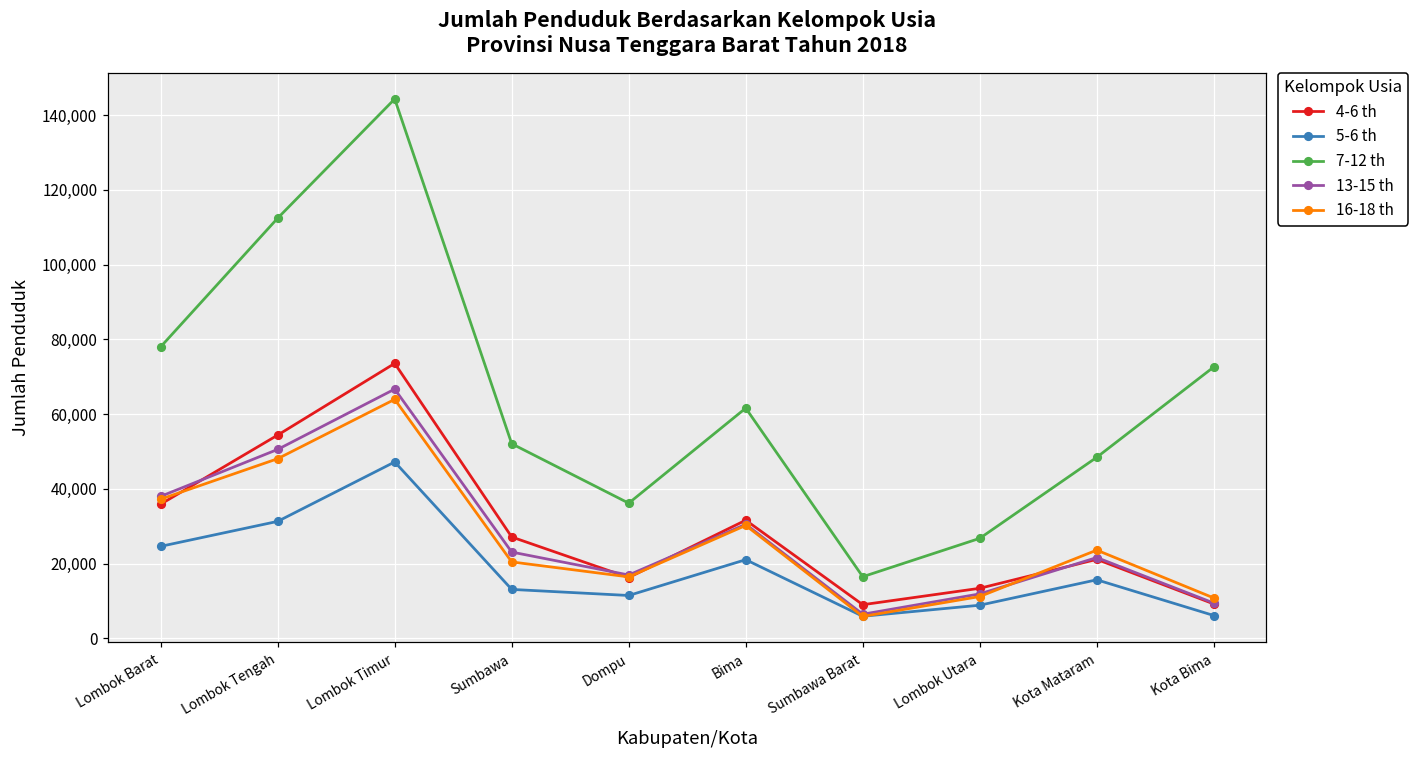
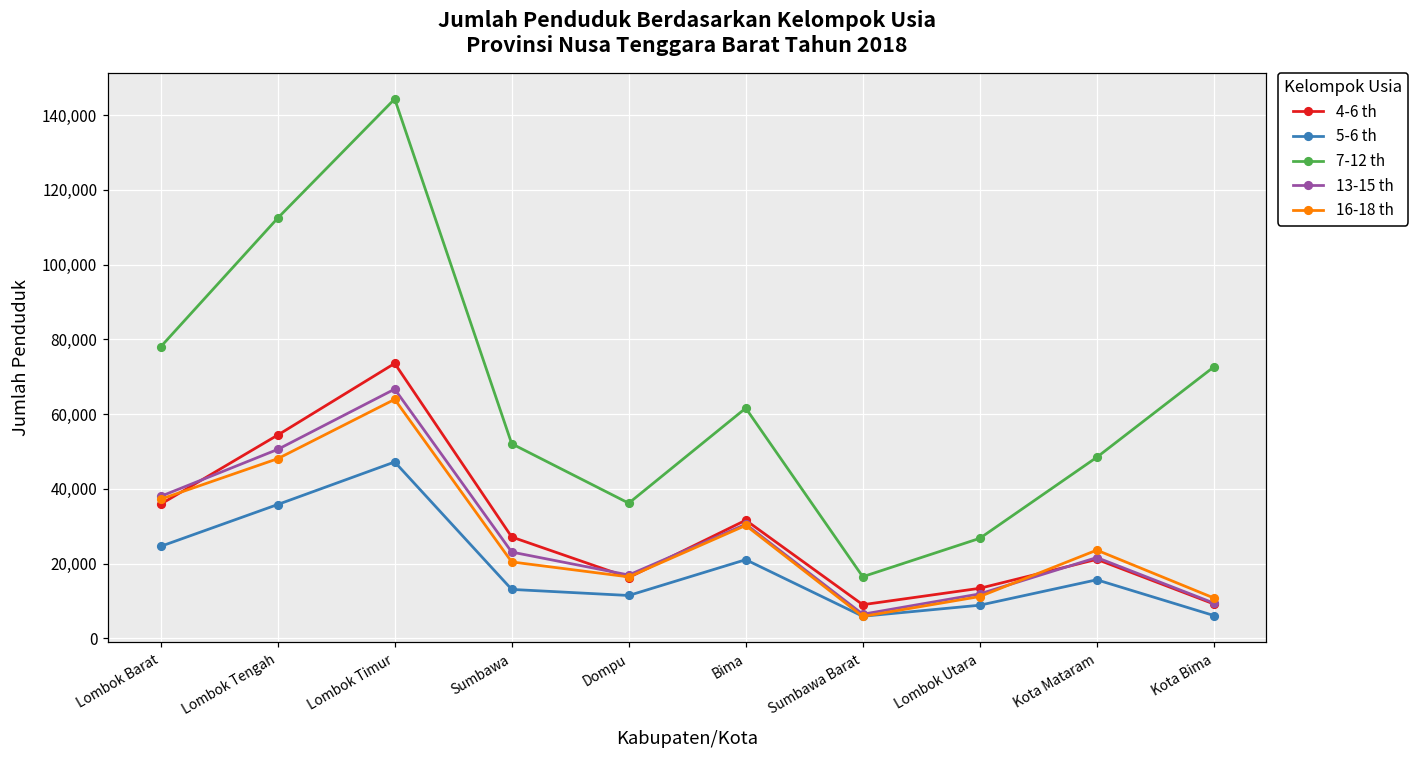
  {
    "4-6 th": {
      "Lombok Barat": "36,000",
      "Lombok Tengah": "54,000",
      "Lombok Timur": "74,000",
      "Sumbawa": "27,000",
      "Bima": "32,000",
      "Sumbawa Barat": "9,000",
      "Lombok Utara": "13,000"
    },
    "5-6 th": {
      "Lombok Barat": "25,000",
-     "Lombok Tengah": "31,000",
+     "Lombok Tengah": "36,000",
      "Lombok Timur": "47,000",
      "Sumbawa": "13,000",
      "Dompu": "11,000",
      "Bima": "21,000",
      "Lombok Utara": "9,000",
      "Kota Mataram": "16,000",
      "Kota Bima": "6,000"
    },
    "7-12 th": {
      "Lombok Barat": "78,000",
      "Lombok Tengah": "112,000",
      "Lombok Timur": "144,000",
      "Sumbawa": "52,000",
      "Dompu": "36,000",
      "Bima": "62,000",
      "Sumbawa Barat": "16,000",
      "Lombok Utara": "27,000",
      "Kota Mataram": "48,000",
      "Kota Bima": "73,000"
    },
    "13-15 th": {
      "Lombok Barat": "38,000",
      "Lombok Tengah": "51,000",
      "Lombok Timur": "67,000",
      "Sumbawa": "23,000"
    },
    "16-18 th": {
      "Lombok Barat": "37,000",
      "Lombok Tengah": "48,000",
      "Lombok Timur": "64,000",
      "Sumbawa": "20,000",
      "Kota Mataram": "24,000",
      "Kota Bima": "11,000"
    }
  }
